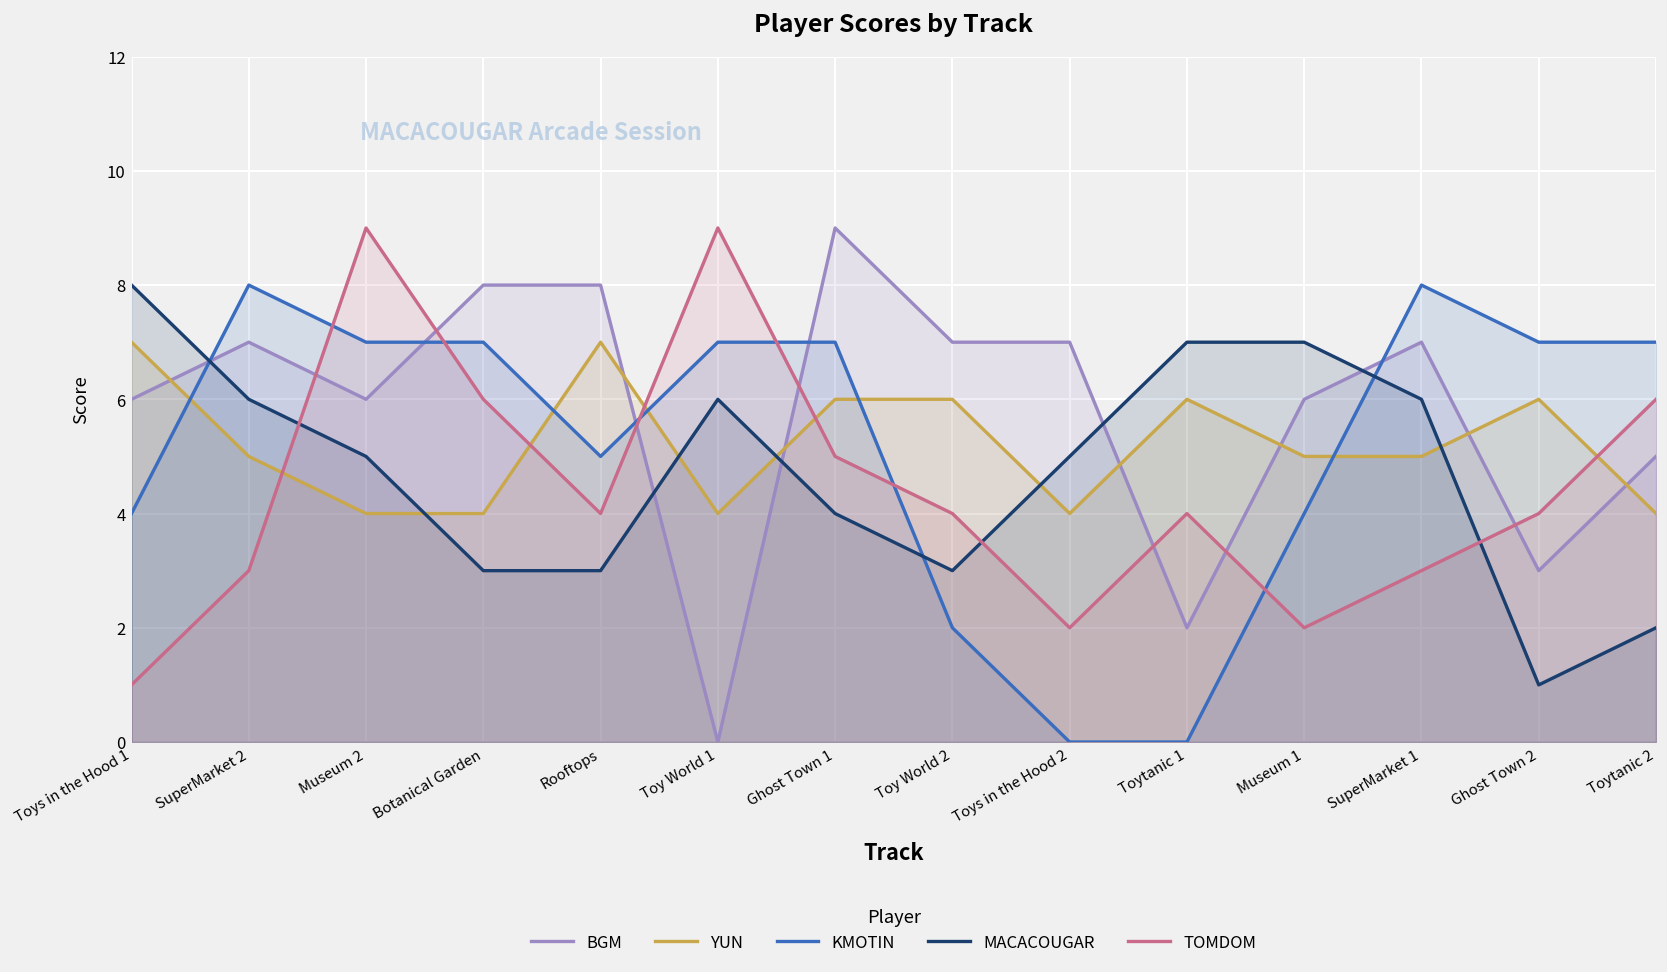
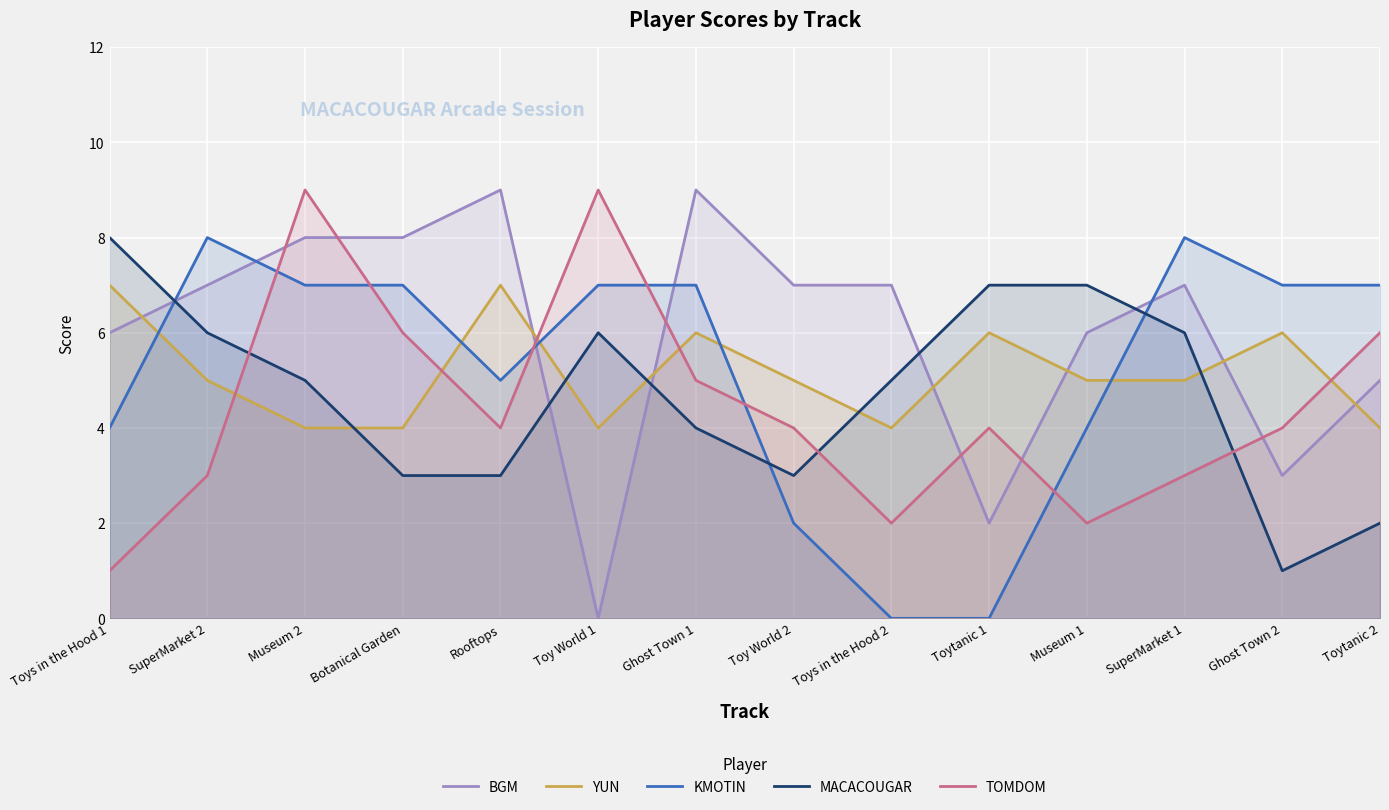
  {
    "BGM": {
      "Toys in the Hood 1": 6,
      "SuperMarket 2": 7,
-     "Museum 2": 6,
+     "Museum 2": 8,
      "Botanical Garden": 8,
-     "Rooftops": 8,
+     "Rooftops": 9,
      "Toy World 1": 0,
      "Ghost Town 1": 9,
      "Toy World 2": 7,
      "Toys in the Hood 2": 7,
      "Toytanic 1": 2,
      "Museum 1": 6,
      "SuperMarket 1": 7,
      "Ghost Town 2": 3,
      "Toytanic 2": 5
    },
    "YUN": {
      "Toys in the Hood 1": 7,
      "SuperMarket 2": 5,
      "Museum 2": 4,
      "Botanical Garden": 4,
      "Rooftops": 7,
      "Toy World 1": 4,
      "Ghost Town 1": 6,
-     "Toy World 2": 6,
+     "Toy World 2": 5,
      "Toys in the Hood 2": 4,
      "Toytanic 1": 6,
      "Museum 1": 5,
      "SuperMarket 1": 5,
      "Ghost Town 2": 6,
      "Toytanic 2": 4
    },
    "KMOTIN": {
      "Toys in the Hood 1": 4,
      "SuperMarket 2": 8,
      "Museum 2": 7,
      "Botanical Garden": 7,
      "Rooftops": 5,
      "Toy World 1": 7,
      "Ghost Town 1": 7,
      "Toy World 2": 2,
      "Toys in the Hood 2": 0,
      "Toytanic 1": 0,
      "Museum 1": 4,
      "SuperMarket 1": 8,
      "Ghost Town 2": 7,
      "Toytanic 2": 7
    },
    "MACACOUGAR": {
      "Toys in the Hood 1": 8,
      "SuperMarket 2": 6,
      "Museum 2": 5,
      "Botanical Garden": 3,
      "Rooftops": 3,
      "Toy World 1": 6,
      "Ghost Town 1": 4,
      "Toy World 2": 3,
      "Toys in the Hood 2": 5,
      "Toytanic 1": 7,
      "Museum 1": 7,
      "SuperMarket 1": 6,
      "Ghost Town 2": 1,
      "Toytanic 2": 2
    },
    "TOMDOM": {
      "Toys in the Hood 1": 1,
      "SuperMarket 2": 3,
      "Museum 2": 9,
      "Botanical Garden": 6,
      "Rooftops": 4,
      "Toy World 1": 9,
      "Ghost Town 1": 5,
      "Toy World 2": 4,
      "Toys in the Hood 2": 2,
      "Toytanic 1": 4,
      "Museum 1": 2,
      "SuperMarket 1": 3,
      "Ghost Town 2": 4,
      "Toytanic 2": 6
    }
  }
